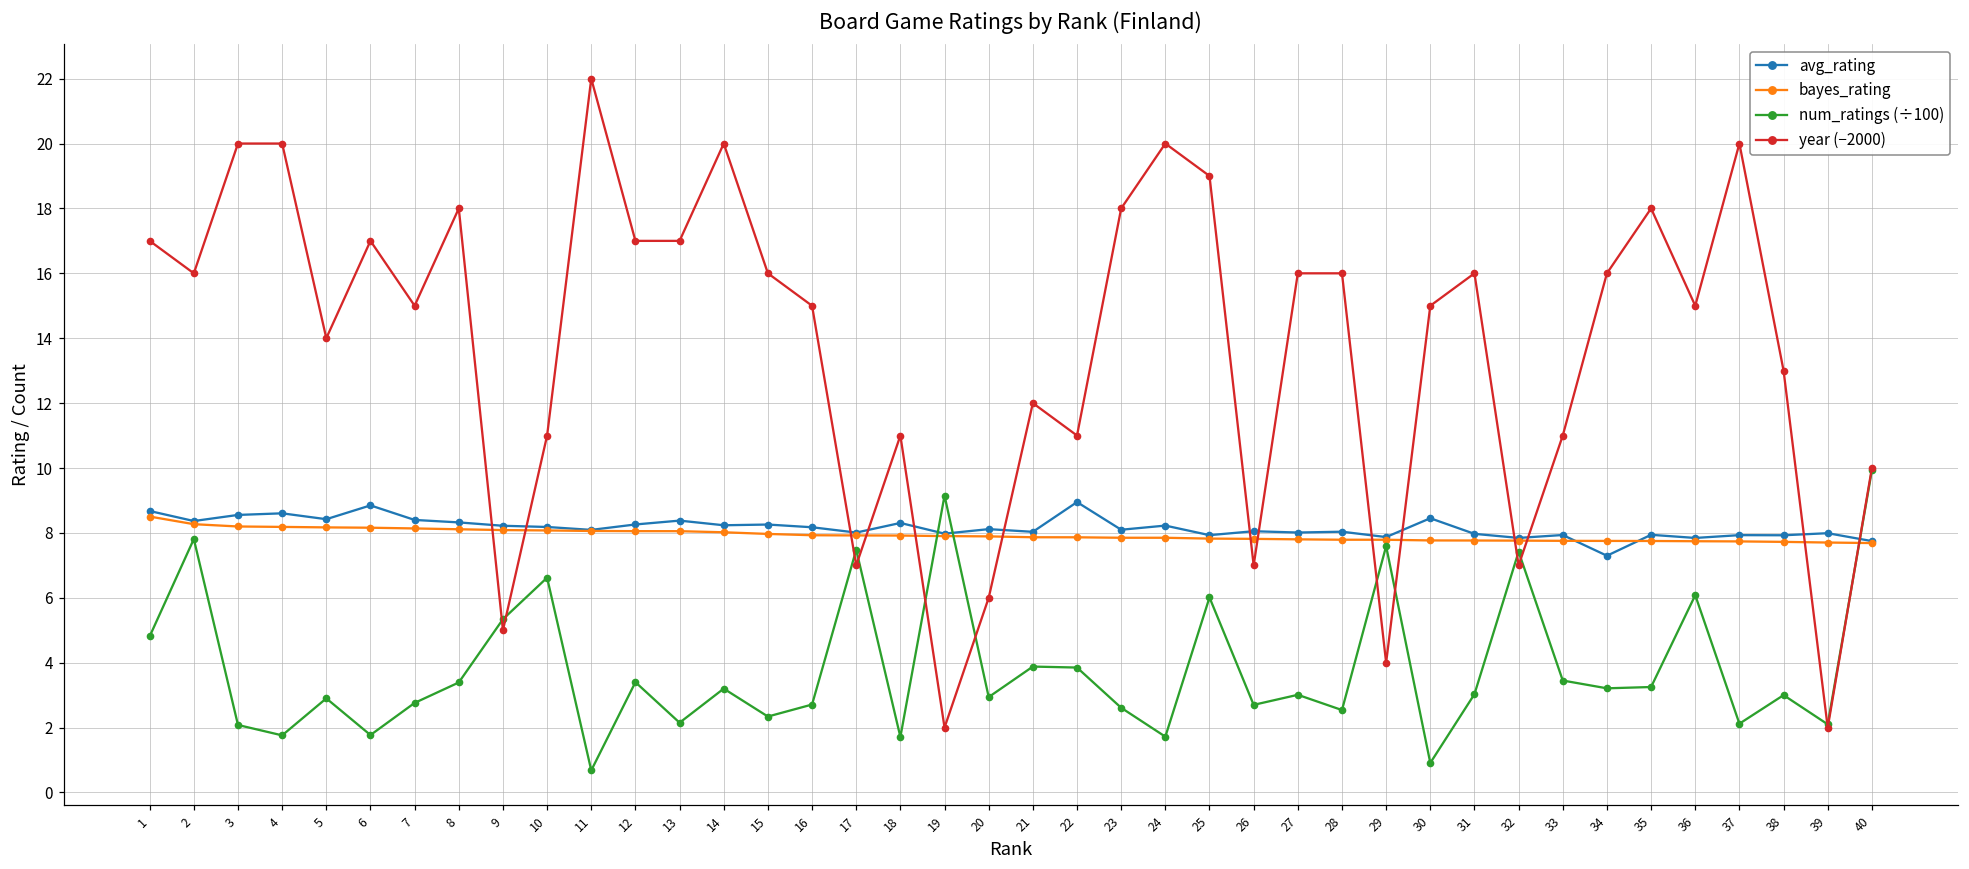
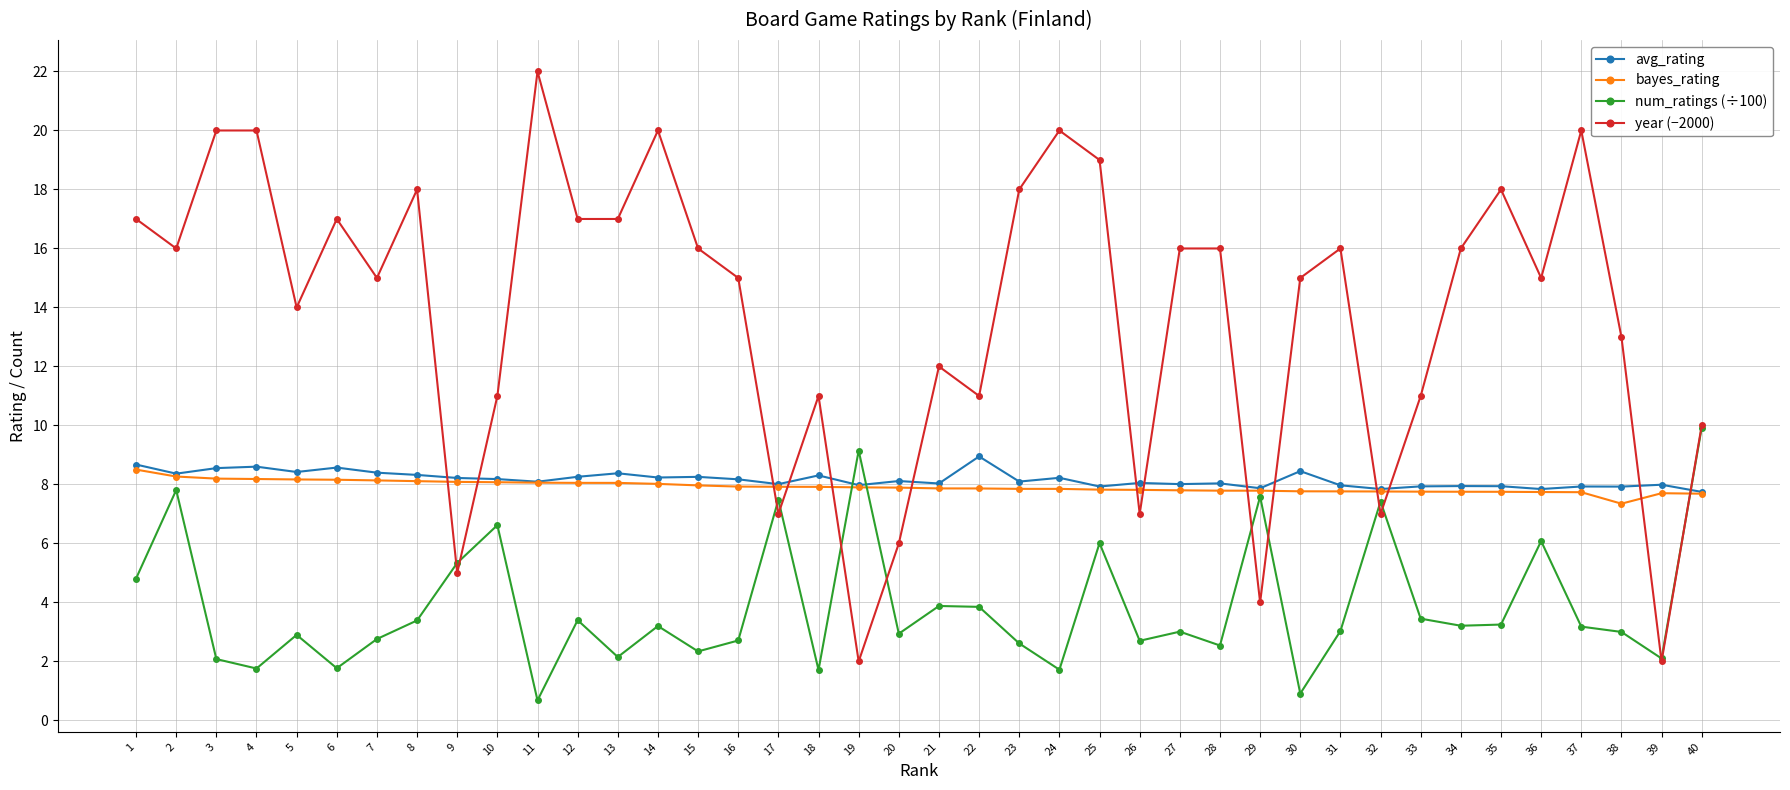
  {
    "avg_rating": {
      "1": 8.7,
      "2": 8.4,
      "3": 8.6,
      "4": 8.6,
      "5": 8.4,
-     "6": 8.8,
+     "6": 8.6,
      "7": 8.4,
      "8": 8.3,
      "9": 8.2,
      "10": 8.2,
      "12": 8.3,
      "13": 8.4,
      "14": 8.2,
      "15": 8.3,
      "16": 8.2,
      "17": 8.0,
      "18": 8.3,
      "20": 8.1,
      "21": 8.0,
      "22": 8.9,
      "23": 8.1,
      "24": 8.2,
      "25": 7.9,
      "26": 8.1,
      "27": 8.0,
      "28": 8.0,
      "30": 8.5,
      "31": 8.0,
      "33": 7.9,
-     "34": 7.3,
+     "34": 7.9,
      "35": 7.9,
      "36": 7.8,
      "37": 7.9,
      "38": 7.9,
      "39": 8.0
    },
    "bayes_rating": {
      "1": 8.5,
      "2": 8.3,
      "3": 8.2,
      "4": 8.2,
      "5": 8.2,
      "6": 8.2,
      "7": 8.1,
      "8": 8.1,
      "9": 8.1,
      "10": 8.1,
      "12": 8.1,
      "13": 8.1,
      "14": 8.0,
      "15": 8.0,
      "16": 7.9,
      "17": 7.9,
      "18": 7.9,
      "20": 7.9,
      "21": 7.9,
      "22": 7.9,
      "23": 7.9,
      "24": 7.9,
      "25": 7.8,
      "26": 7.8,
      "27": 7.8,
      "28": 7.8,
      "30": 7.8,
      "31": 7.8,
      "33": 7.8,
      "34": 7.8,
      "35": 7.8,
      "36": 7.7,
      "37": 7.7,
-     "38": 7.7,
+     "38": 7.3,
      "39": 7.7
    },
    "num_ratings (÷100)": {
      "1": 4.8,
      "2": 7.8,
      "3": 2.1,
      "4": 1.8,
      "5": 2.9,
      "6": 1.8,
      "7": 2.8,
      "8": 3.4,
      "9": 5.3,
      "10": 6.6,
      "11": 0.7,
      "12": 3.4,
      "13": 2.2,
      "14": 3.2,
      "15": 2.3,
      "16": 2.7,
      "17": 7.5,
      "18": 1.7,
      "19": 9.2,
      "20": 2.9,
      "21": 3.9,
      "22": 3.9,
      "23": 2.6,
      "24": 1.7,
      "25": 6.0,
      "26": 2.7,
      "27": 3.0,
      "28": 2.5,
      "29": 7.6,
      "30": 0.9,
      "31": 3.0,
      "32": 7.4,
      "33": 3.5,
      "34": 3.2,
      "35": 3.3,
      "36": 6.1,
-     "37": 2.1,
+     "37": 3.2,
      "38": 3.0,
      "39": 2.1
    },
    "year (−2000)": {
      "1": 17.0,
      "2": 16.0,
      "3": 20.0,
      "4": 20.0,
      "5": 14.0,
      "6": 17.0,
      "7": 15.0,
      "8": 18.0,
      "9": 5.0,
      "10": 11.0,
      "11": 22.0,
      "12": 17.0,
      "13": 17.0,
      "14": 20.0,
      "15": 16.0,
      "16": 15.0,
      "17": 7.0,
      "18": 11.0,
      "19": 2.0,
      "20": 6.0,
      "21": 12.0,
      "22": 11.0,
      "23": 18.0,
      "24": 20.0,
      "25": 19.0,
      "26": 7.0,
      "27": 16.0,
      "28": 16.0,
      "29": 4.0,
      "30": 15.0,
      "31": 16.0,
      "32": 7.0,
      "33": 11.0,
      "34": 16.0,
      "35": 18.0,
      "36": 15.0,
      "37": 20.0,
      "38": 13.0,
      "39": 2.0
    }
  }
